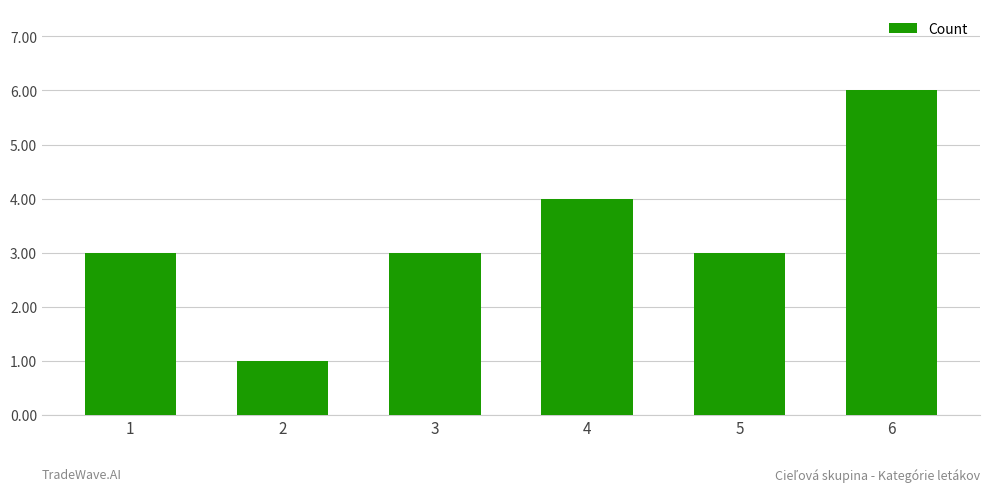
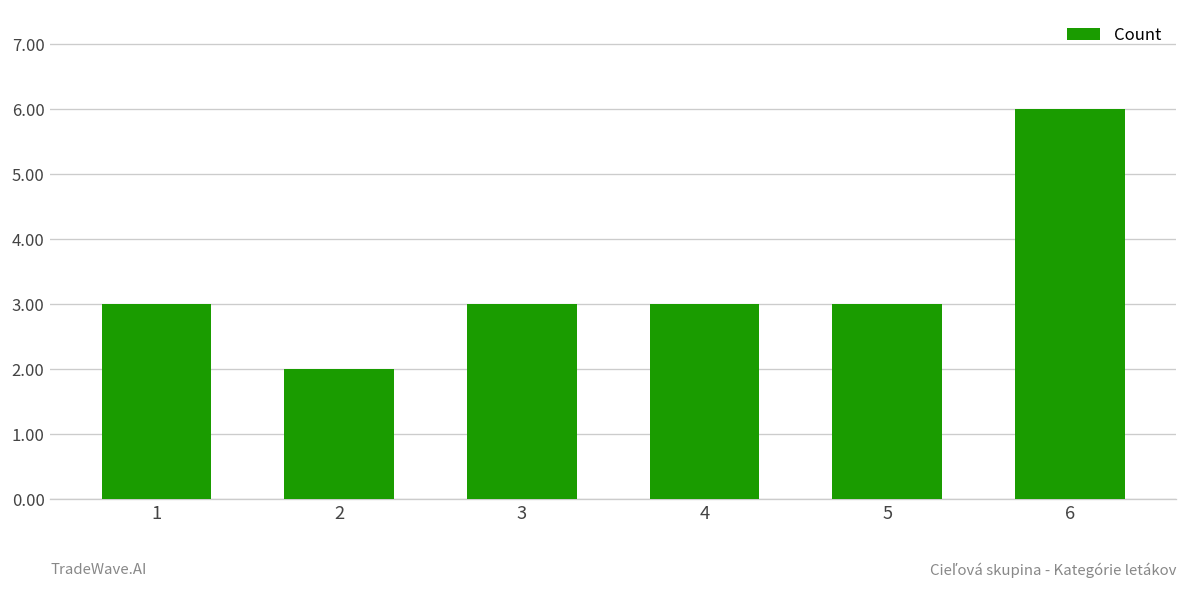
  {
    "1": 3,
-   "2": 1,
+   "2": 2,
    "3": 3,
-   "4": 4,
+   "4": 3,
    "5": 3,
    "6": 6
  }
